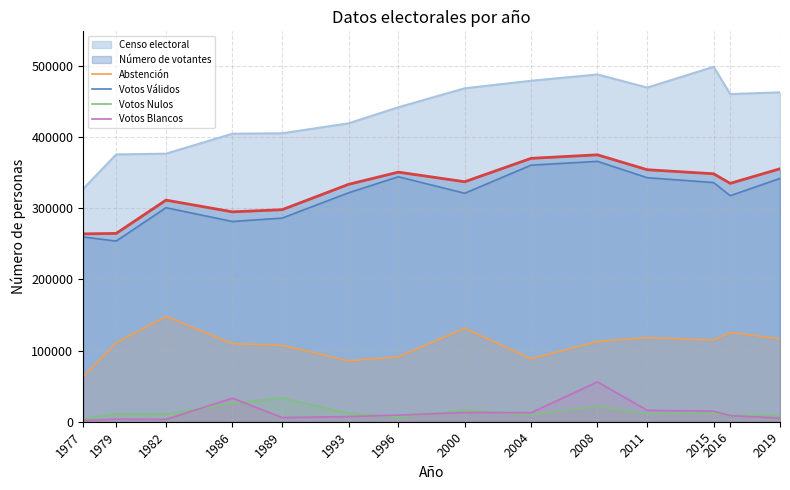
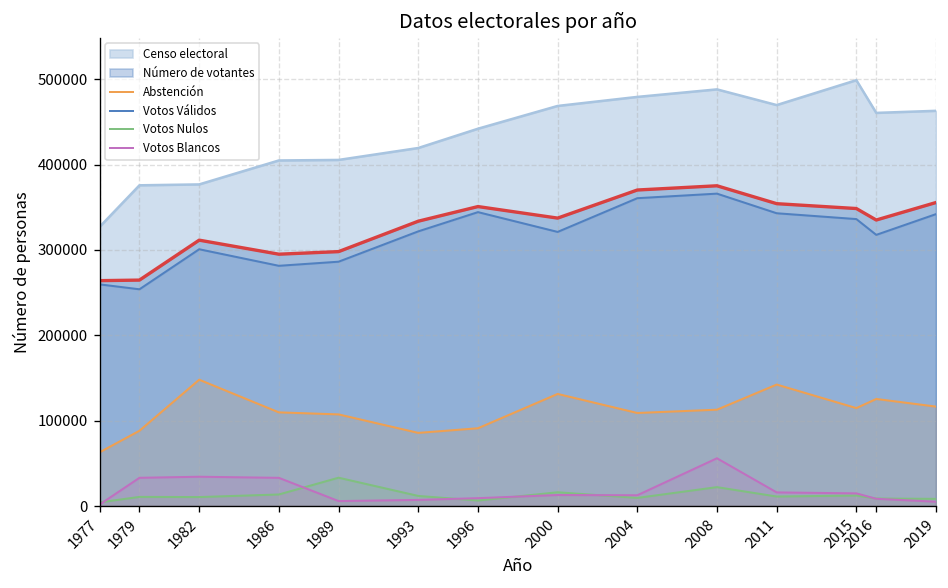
  {
    "Abstención": {
      "1977": 60000,
-     "1979": 110000,
+     "1979": 90000,
      "1982": 150000,
      "1986": 110000,
      "1989": 110000,
      "1993": 90000,
      "1996": 90000,
      "2000": 130000,
-     "2004": 90000,
+     "2004": 110000,
      "2008": 110000,
-     "2011": 120000,
+     "2011": 140000,
      "2015": 110000,
      "2016": 130000,
      "2019": 120000
    },
    "Votos Nulos": {
      "1979": 10000,
      "1982": 10000,
-     "1986": 30000,
+     "1986": 10000,
      "1989": 30000,
      "1993": 10000,
      "2008": 20000,
      "2011": 10000
    },
    "Votos Blancos": {
-     "1979": 0,
-     "1982": 0,
+     "1979": 30000,
+     "1982": 30000,
      "1986": 30000,
      "1989": 10000,
      "1993": 10000,
      "2008": 60000,
      "2011": 20000
    }
  }
